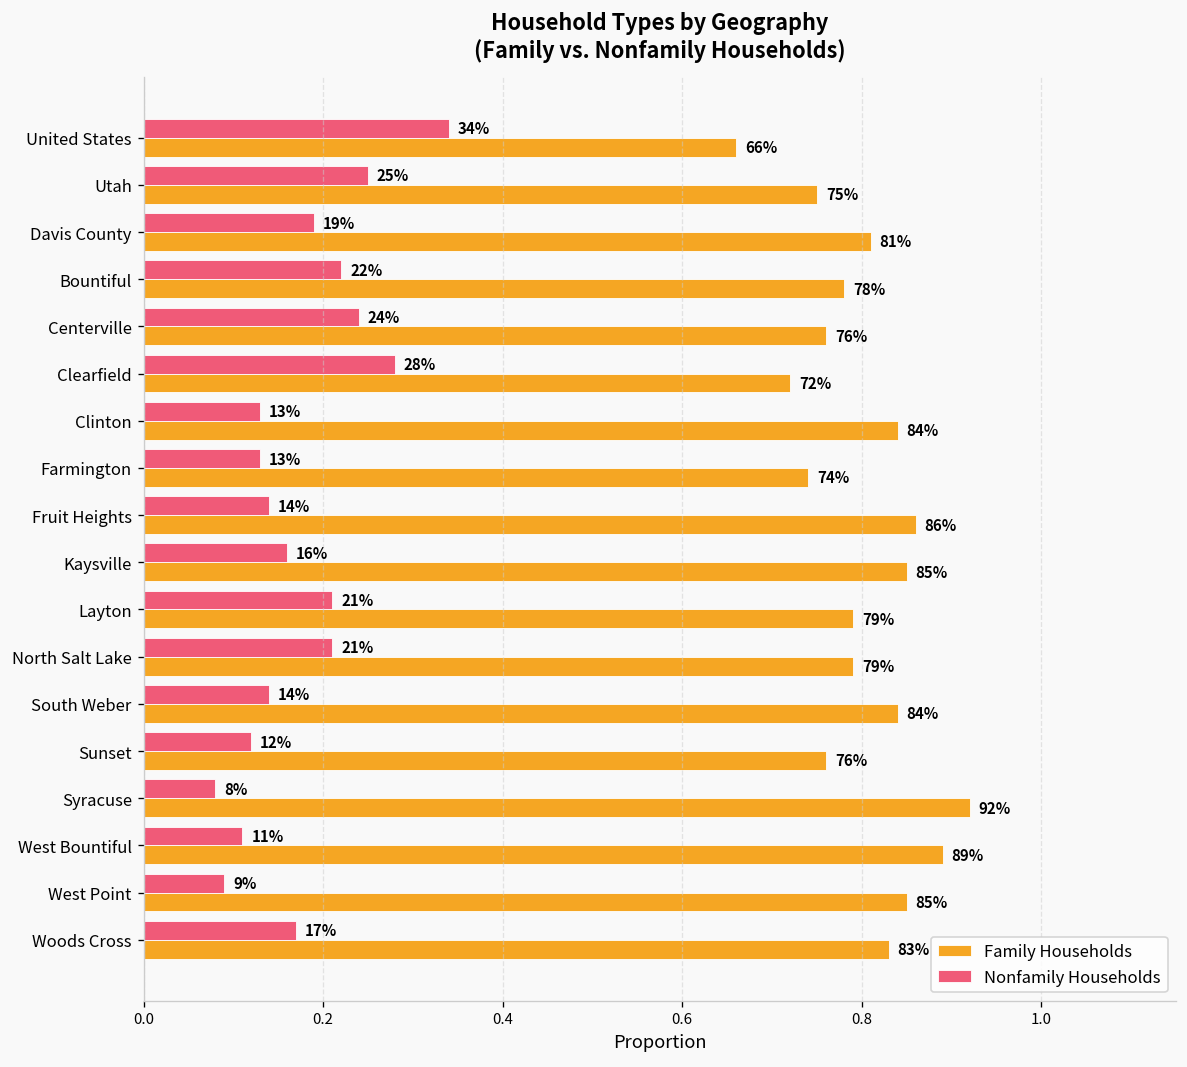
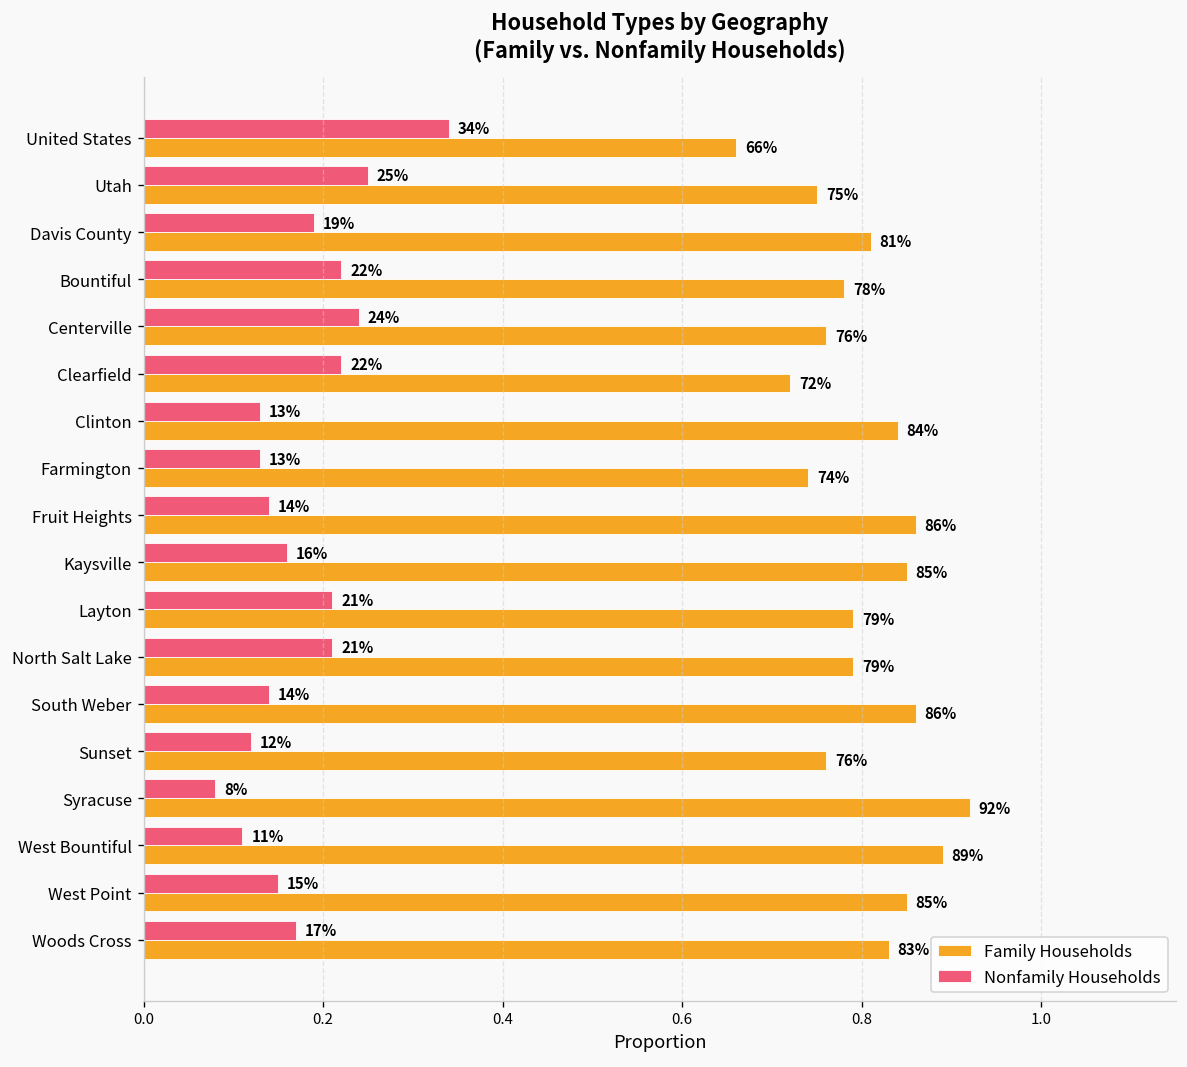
  {
    "Family Households": {
      "United States": "66%",
      "Utah": "75%",
      "Davis County": "81%",
      "Bountiful": "78%",
      "Centerville": "76%",
      "Clearfield": "72%",
      "Clinton": "84%",
      "Farmington": "74%",
      "Fruit Heights": "86%",
      "Kaysville": "85%",
      "Layton": "79%",
      "North Salt Lake": "79%",
-     "South Weber": "84%",
+     "South Weber": "86%",
      "Sunset": "76%",
      "Syracuse": "92%",
      "West Bountiful": "89%",
      "West Point": "85%",
      "Woods Cross": "83%"
    },
    "Nonfamily Households": {
      "United States": "34%",
      "Utah": "25%",
      "Davis County": "19%",
      "Bountiful": "22%",
      "Centerville": "24%",
-     "Clearfield": "28%",
+     "Clearfield": "22%",
      "Clinton": "13%",
      "Farmington": "13%",
      "Fruit Heights": "14%",
      "Kaysville": "16%",
      "Layton": "21%",
      "North Salt Lake": "21%",
      "South Weber": "14%",
      "Sunset": "12%",
      "Syracuse": "8%",
      "West Bountiful": "11%",
-     "West Point": "9%",
+     "West Point": "15%",
      "Woods Cross": "17%"
    }
  }
